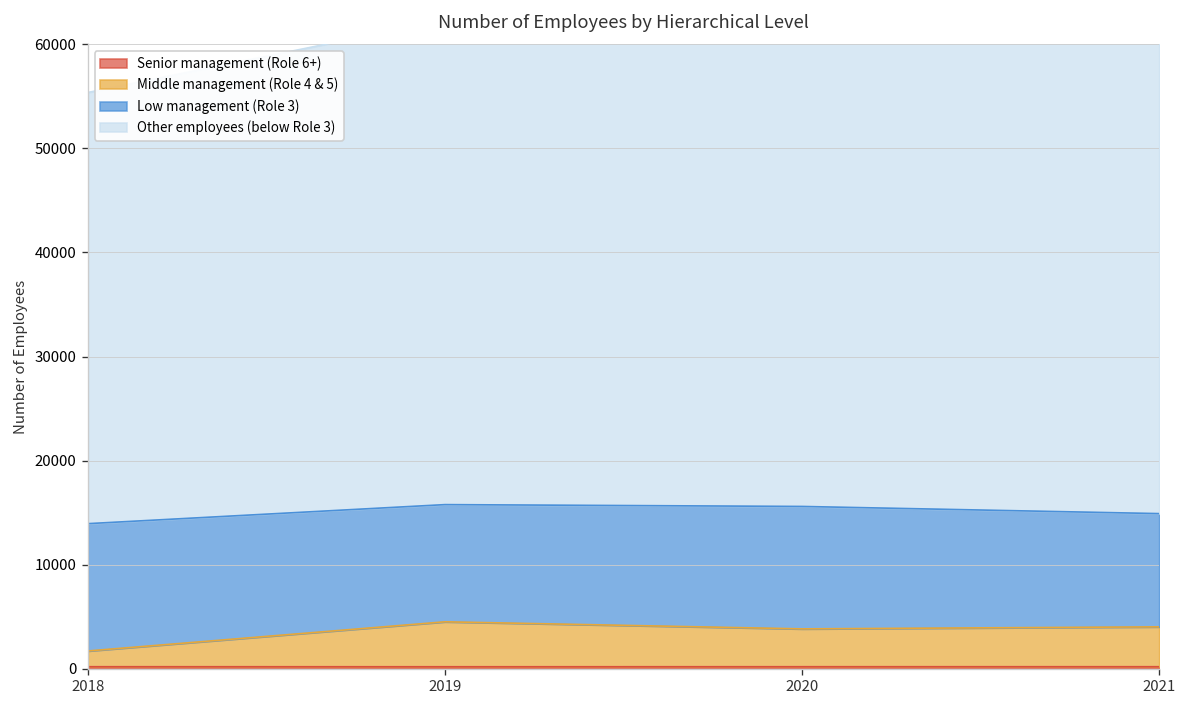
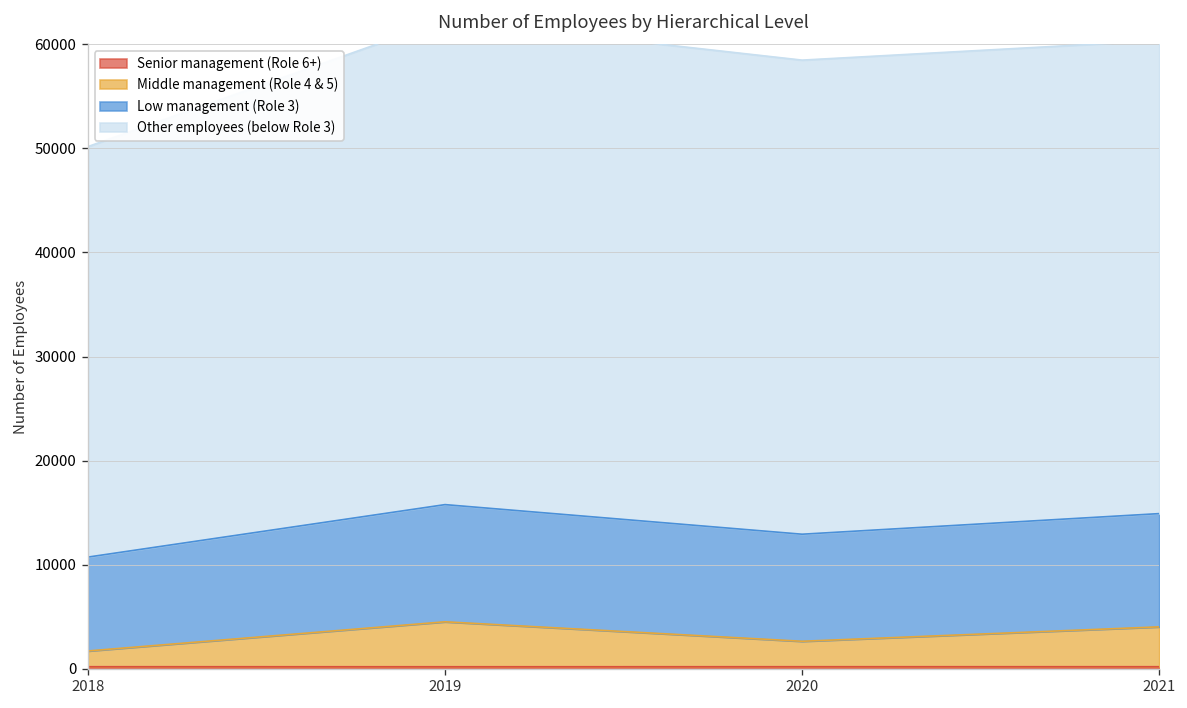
  {
    "Senior management (Role 6+)": {
      "2018": 0,
      "2019": 0,
      "2020": 0,
      "2021": 0
    },
    "Middle management (Role 4 & 5)": {
      "2018": 2000,
      "2019": 4000,
-     "2020": 4000,
+     "2020": 2000,
      "2021": 4000
    },
    "Low management (Role 3)": {
-     "2018": 12000,
+     "2018": 9000,
      "2019": 11000,
-     "2020": 12000,
+     "2020": 10000,
      "2021": 11000
    },
    "Other employees (below Role 3)": {
-     "2018": 41000
+     "2018": 39000
    }
  }
